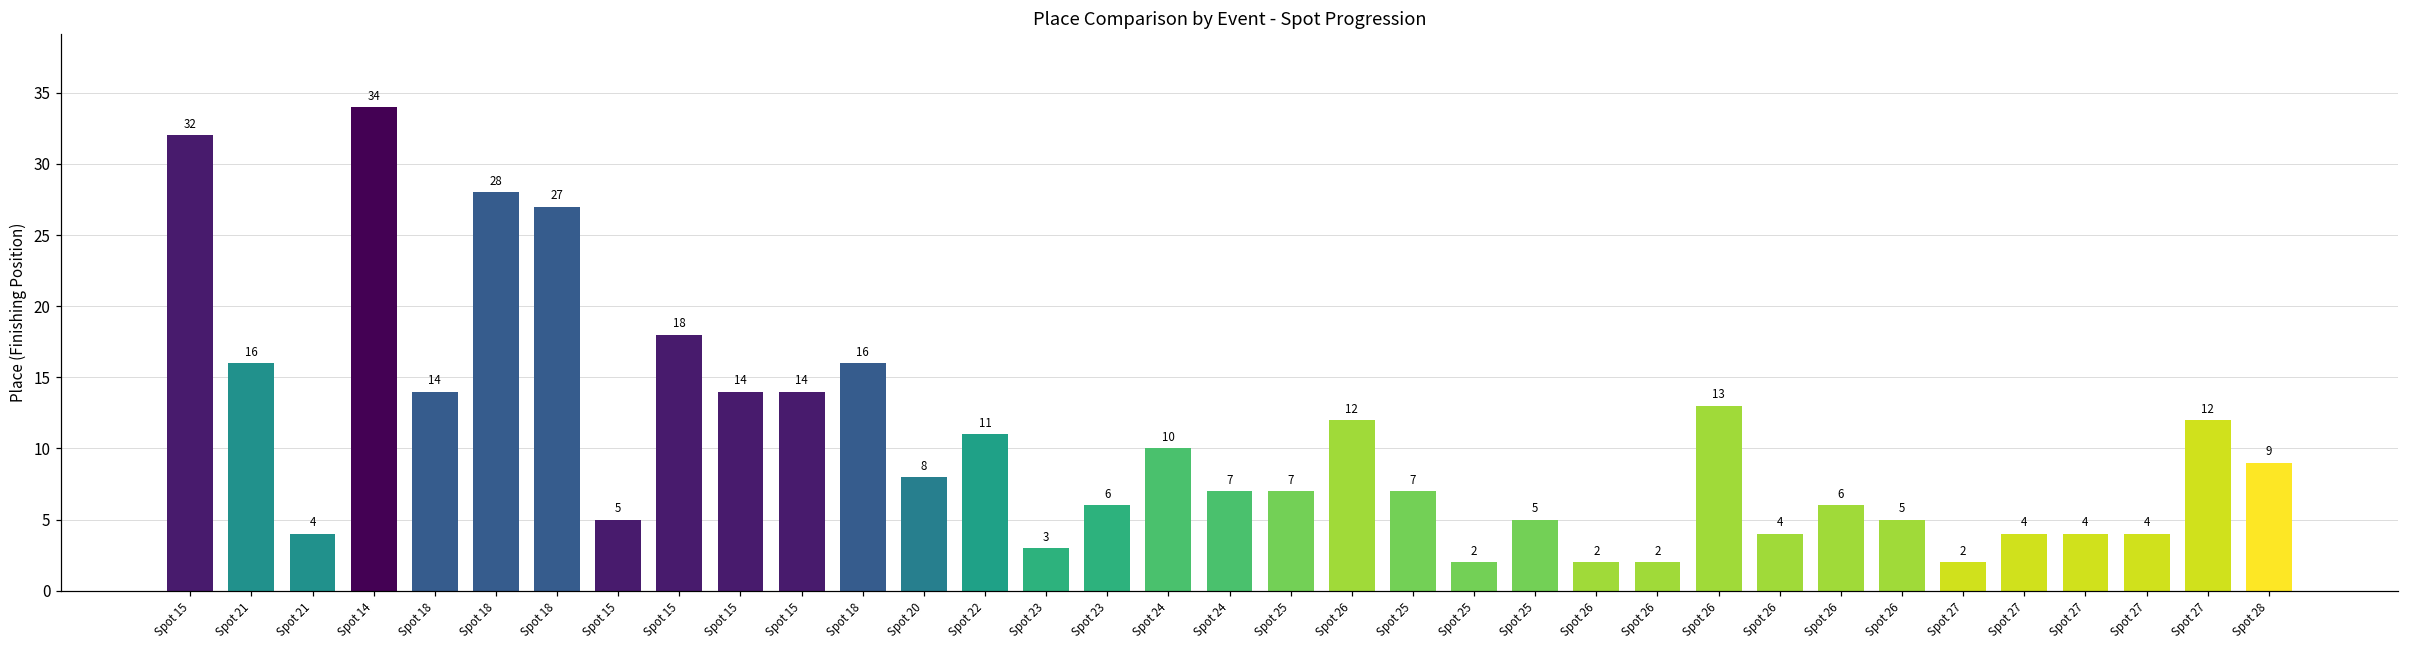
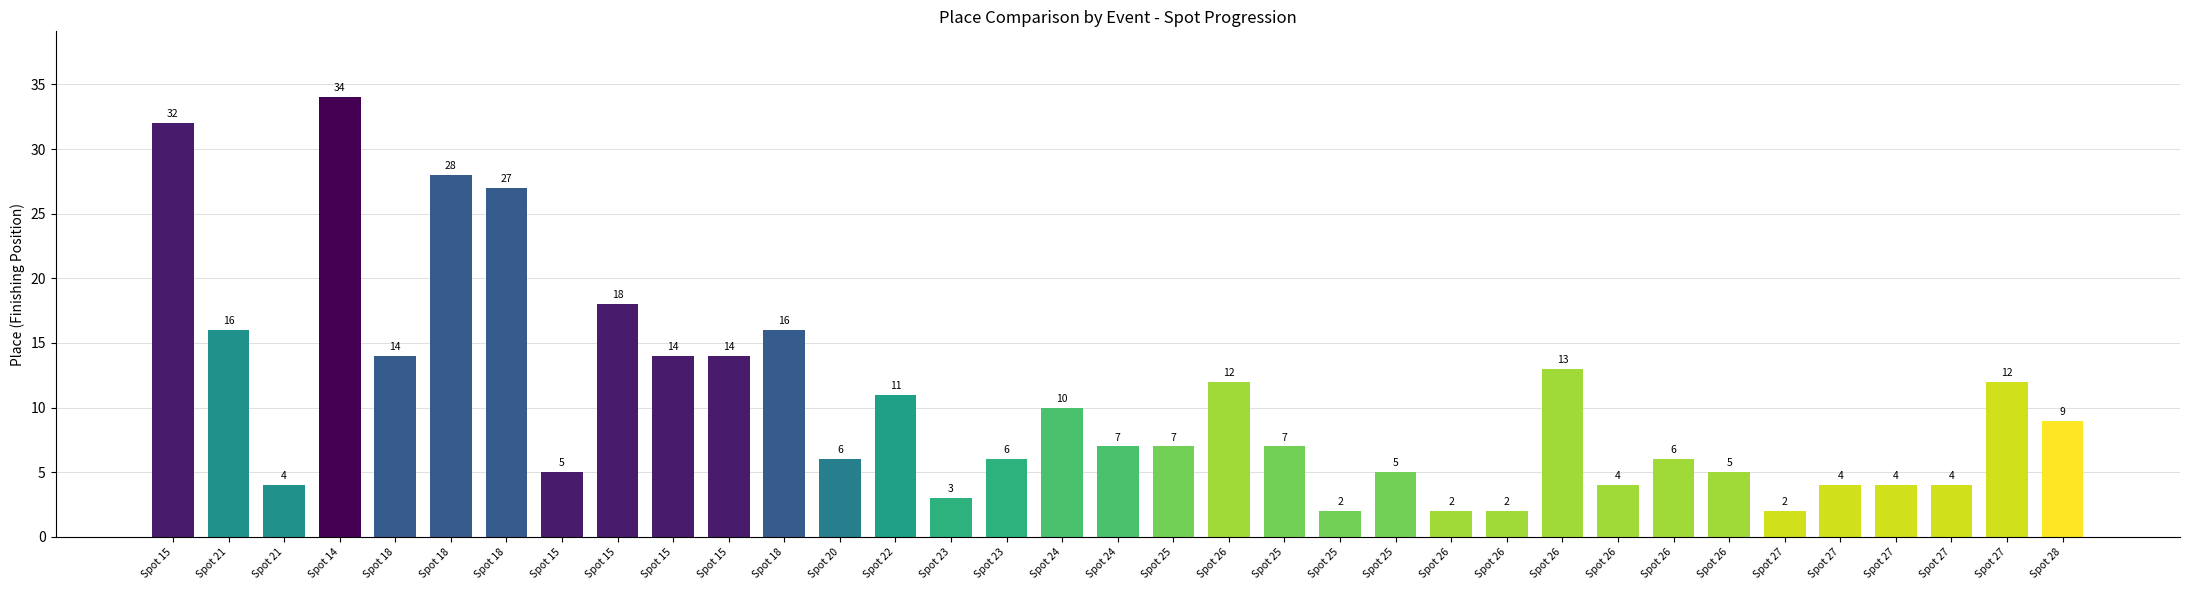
  {
    "Spot 14": 34,
-   "Spot 20": 8,
+   "Spot 20": 6,
    "Spot 22": 11,
    "Spot 28": 9
  }
